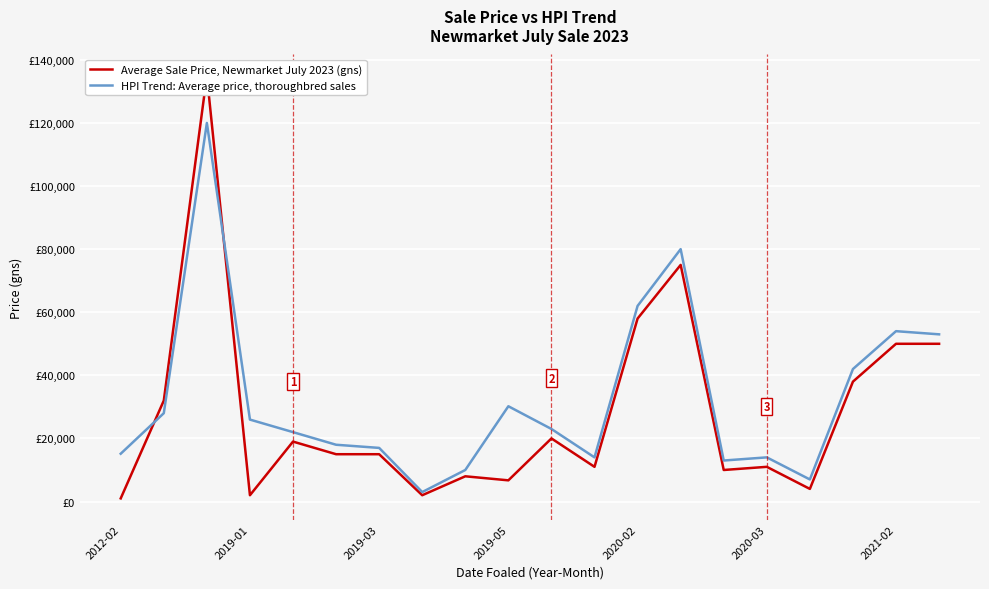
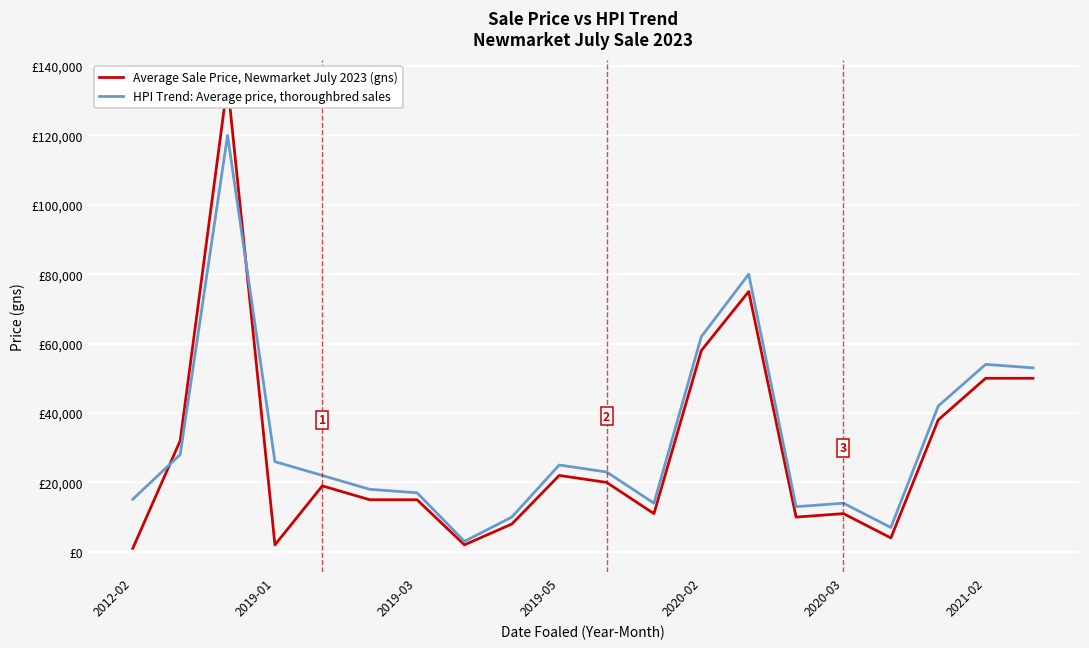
  {
    "Average Sale Price, Newmarket July 2023 (gns)": {
      "2012-02": "£1,000",
      "2019-01": "£2,000",
-     "2019-05": "£7,000"
+     "2019-05": "£22,000"
    },
    "HPI Trend: Average price, thoroughbred sales": {
      "2012-02": "£15,000",
      "2019-01": "£26,000",
-     "2019-05": "£30,000"
+     "2019-05": "£25,000"
    }
  }
